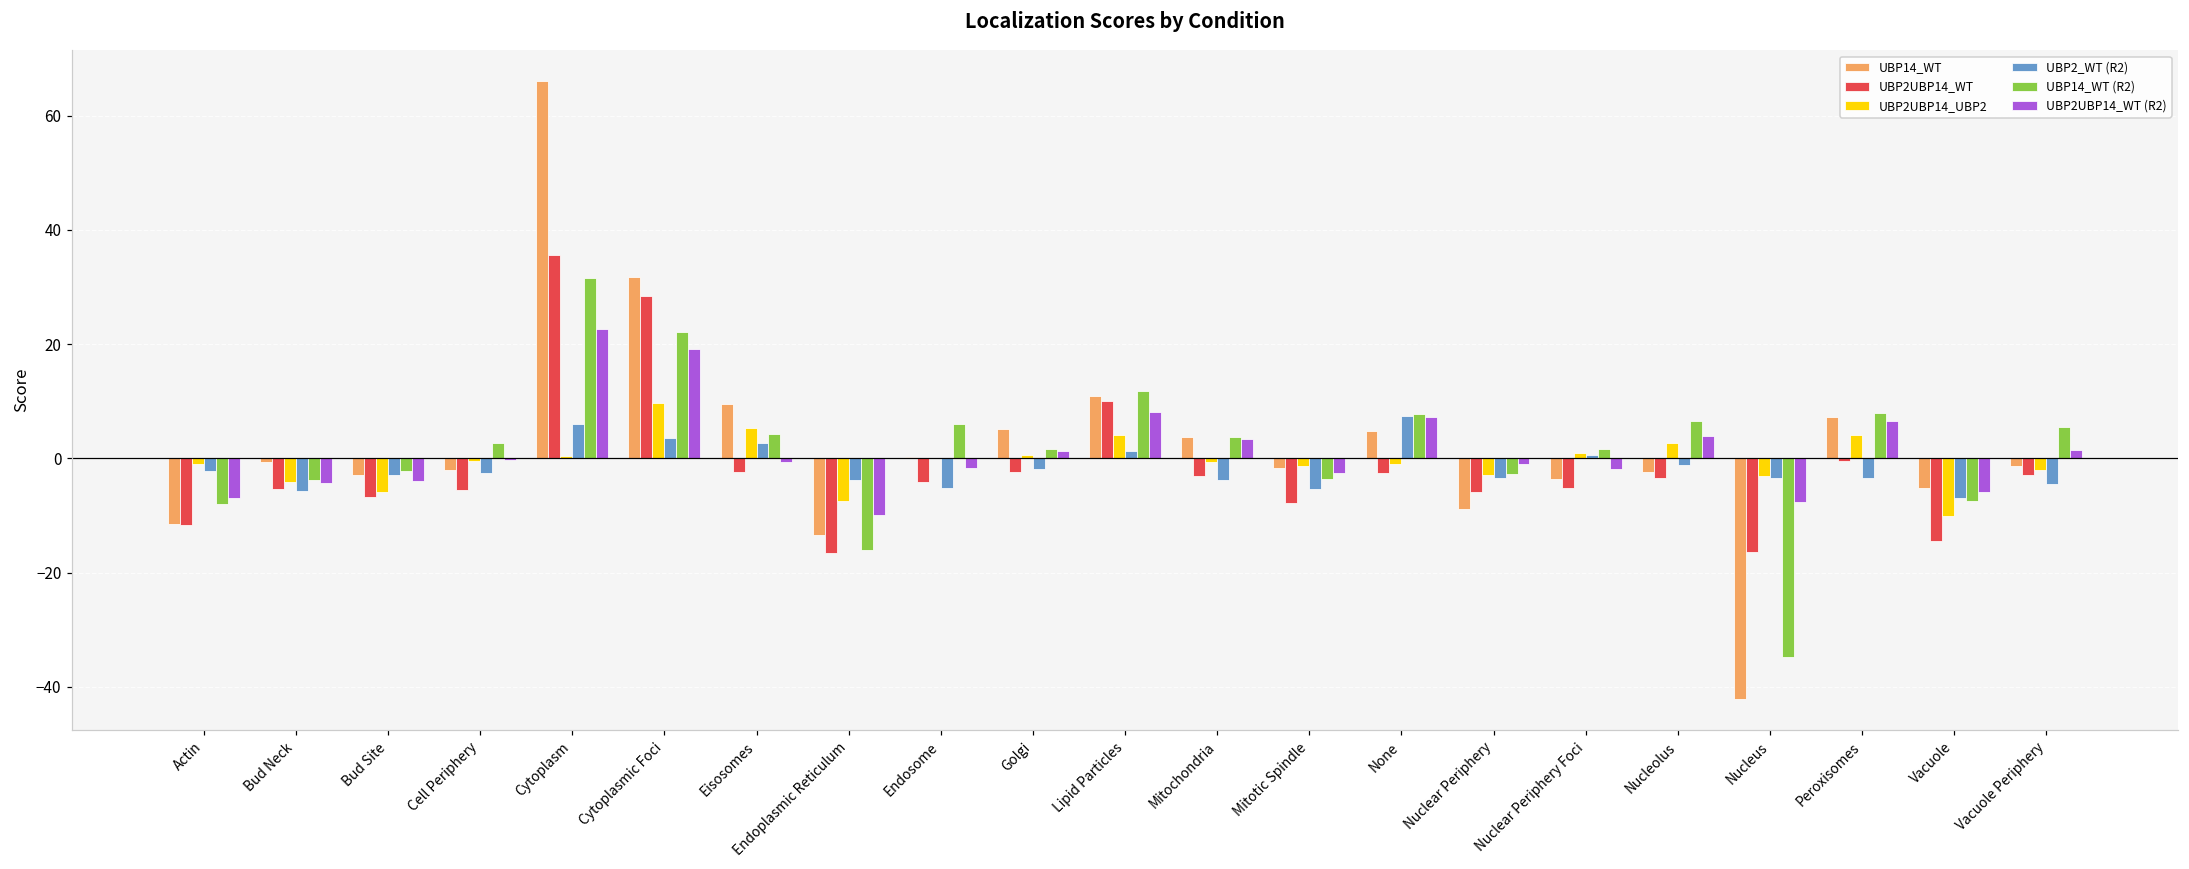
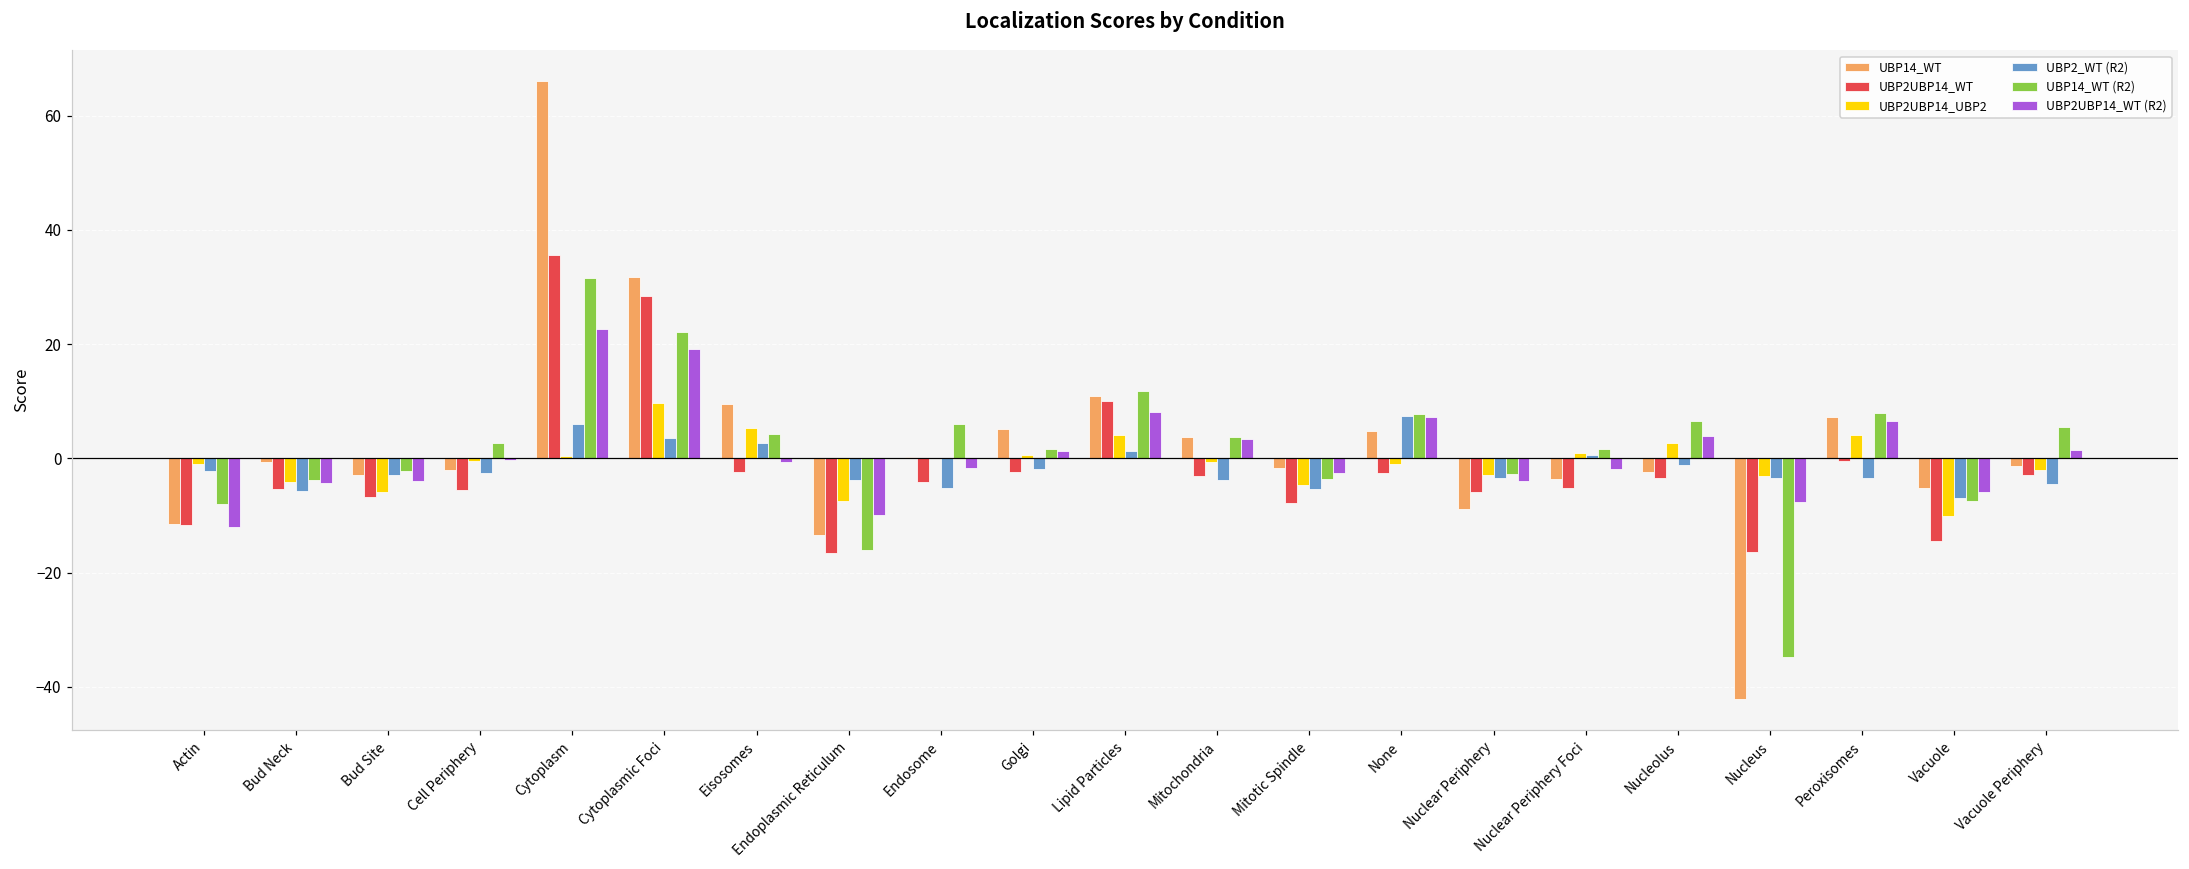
  {
    "UBP14_WT": {
      "Actin": -11,
      "Bud Neck": -1,
      "Bud Site": -3,
      "Cell Periphery": -2,
      "Cytoplasm": 66,
      "Cytoplasmic Foci": 32,
      "Eisosomes": 10,
      "Endoplasmic Reticulum": -13,
      "Golgi": 5,
      "Lipid Particles": 11,
      "Mitochondria": 4,
      "Mitotic Spindle": -2,
      "None": 5,
      "Nuclear Periphery": -9,
      "Nuclear Periphery Foci": -4,
      "Nucleolus": -2,
      "Nucleus": -42,
      "Peroxisomes": 7,
      "Vacuole": -5,
      "Vacuole Periphery": -1
    },
    "UBP2UBP14_WT": {
      "Actin": -12,
      "Bud Neck": -5,
      "Bud Site": -7,
      "Cell Periphery": -6,
      "Cytoplasm": 36,
      "Cytoplasmic Foci": 28,
      "Eisosomes": -2,
      "Endoplasmic Reticulum": -17,
      "Endosome": -4,
      "Golgi": -2,
      "Lipid Particles": 10,
      "Mitochondria": -3,
      "Mitotic Spindle": -8,
      "None": -3,
      "Nuclear Periphery": -6,
      "Nuclear Periphery Foci": -5,
      "Nucleolus": -3,
      "Nucleus": -16,
      "Peroxisomes": -1,
      "Vacuole": -15,
      "Vacuole Periphery": -3
    },
    "UBP2UBP14_UBP2": {
      "Actin": -1,
      "Bud Neck": -4,
      "Bud Site": -6,
      "Cytoplasmic Foci": 10,
      "Eisosomes": 5,
      "Endoplasmic Reticulum": -7,
      "Golgi": 1,
      "Lipid Particles": 4,
      "Mitochondria": -1,
-     "Mitotic Spindle": -1,
+     "Mitotic Spindle": -5,
      "None": -1,
      "Nuclear Periphery": -3,
      "Nuclear Periphery Foci": 1,
      "Nucleolus": 3,
      "Nucleus": -3,
      "Peroxisomes": 4,
      "Vacuole": -10,
      "Vacuole Periphery": -2
    },
    "UBP2_WT (R2)": {
      "Actin": -2,
      "Bud Neck": -6,
      "Bud Site": -3,
      "Cell Periphery": -3,
      "Cytoplasm": 6,
      "Cytoplasmic Foci": 3,
      "Eisosomes": 3,
      "Endoplasmic Reticulum": -4,
      "Endosome": -5,
      "Golgi": -2,
      "Lipid Particles": 1,
      "Mitochondria": -4,
      "Mitotic Spindle": -5,
      "None": 7,
      "Nuclear Periphery": -3,
      "Nuclear Periphery Foci": 1,
      "Nucleolus": -1,
      "Nucleus": -3,
      "Peroxisomes": -3,
      "Vacuole": -7,
      "Vacuole Periphery": -5
    },
    "UBP14_WT (R2)": {
      "Actin": -8,
      "Bud Neck": -4,
      "Bud Site": -2,
      "Cell Periphery": 3,
      "Cytoplasm": 32,
      "Cytoplasmic Foci": 22,
      "Eisosomes": 4,
      "Endoplasmic Reticulum": -16,
      "Endosome": 6,
      "Golgi": 2,
      "Lipid Particles": 12,
      "Mitochondria": 4,
      "Mitotic Spindle": -4,
      "None": 8,
      "Nuclear Periphery": -3,
      "Nuclear Periphery Foci": 2,
      "Nucleolus": 7,
      "Nucleus": -35,
      "Peroxisomes": 8,
      "Vacuole": -7,
      "Vacuole Periphery": 6
    },
    "UBP2UBP14_WT (R2)": {
-     "Actin": -7,
+     "Actin": -12,
      "Bud Neck": -4,
      "Bud Site": -4,
      "Cytoplasm": 23,
      "Cytoplasmic Foci": 19,
      "Eisosomes": -1,
      "Endoplasmic Reticulum": -10,
      "Endosome": -2,
      "Golgi": 1,
      "Lipid Particles": 8,
      "Mitochondria": 3,
      "Mitotic Spindle": -3,
      "None": 7,
-     "Nuclear Periphery": -1,
+     "Nuclear Periphery": -4,
      "Nuclear Periphery Foci": -2,
      "Nucleolus": 4,
      "Nucleus": -8,
      "Peroxisomes": 7,
      "Vacuole": -6,
      "Vacuole Periphery": 1
    }
  }
